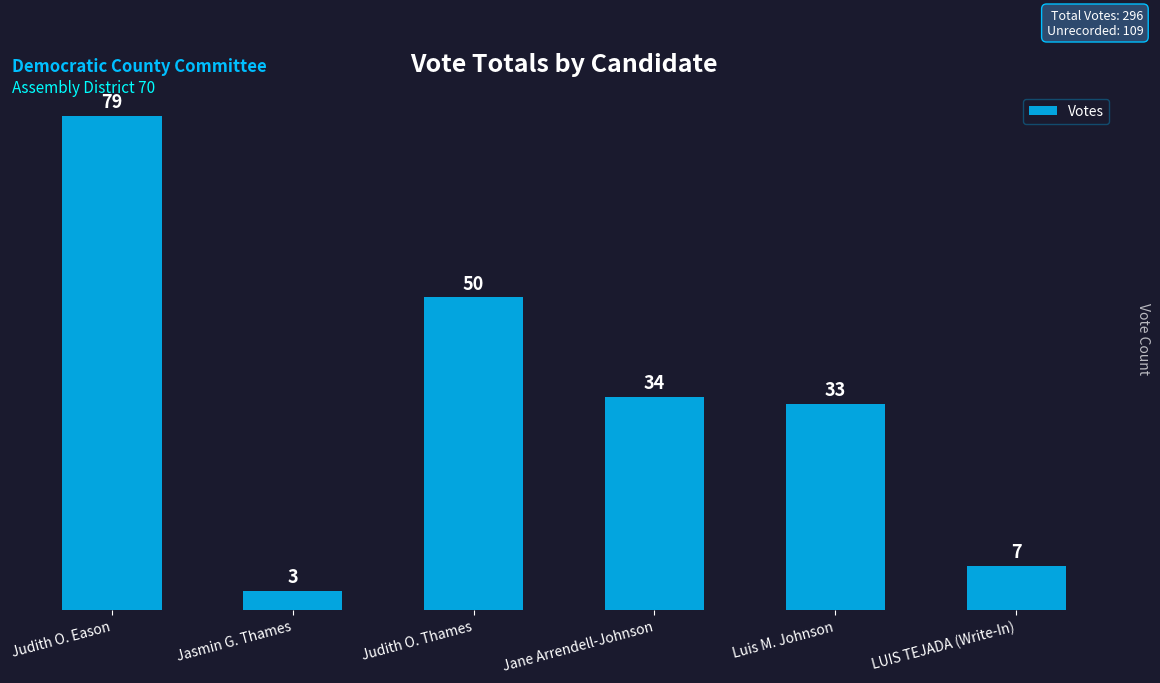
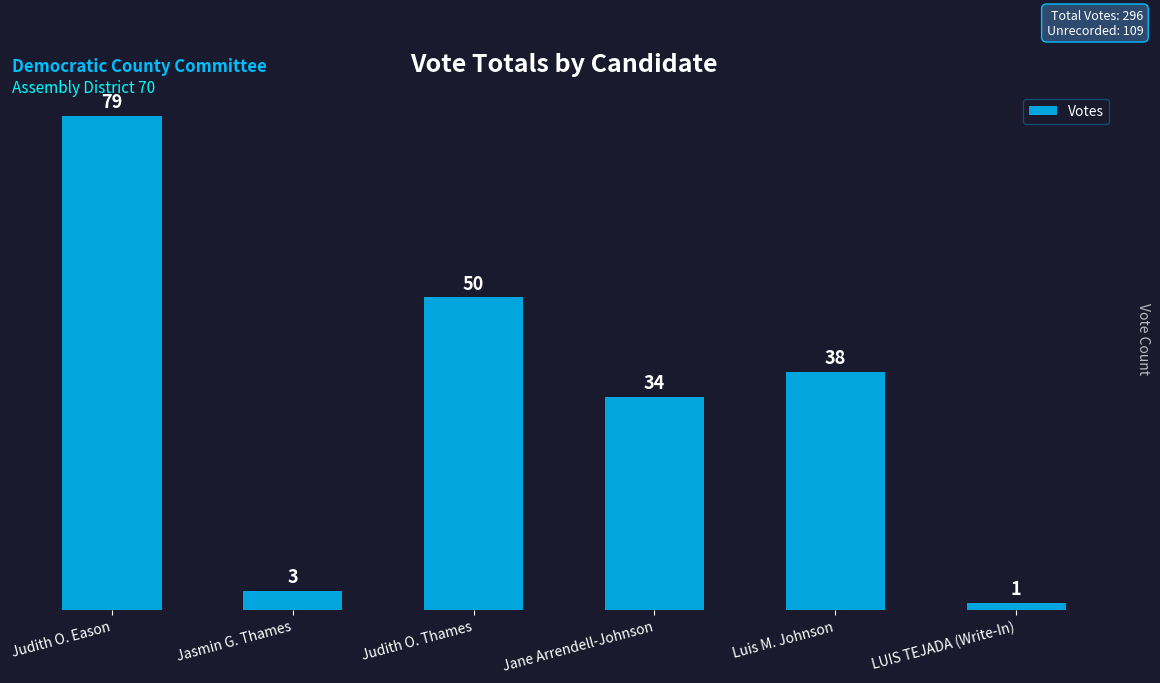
  {
    "Jasmin G. Thames": 3,
    "Judith O. Thames": 50,
    "Jane Arrendell-Johnson": 34,
-   "Luis M. Johnson": 33,
-   "LUIS TEJADA (Write-In)": 7
+   "Luis M. Johnson": 38,
+   "LUIS TEJADA (Write-In)": 1
  }
